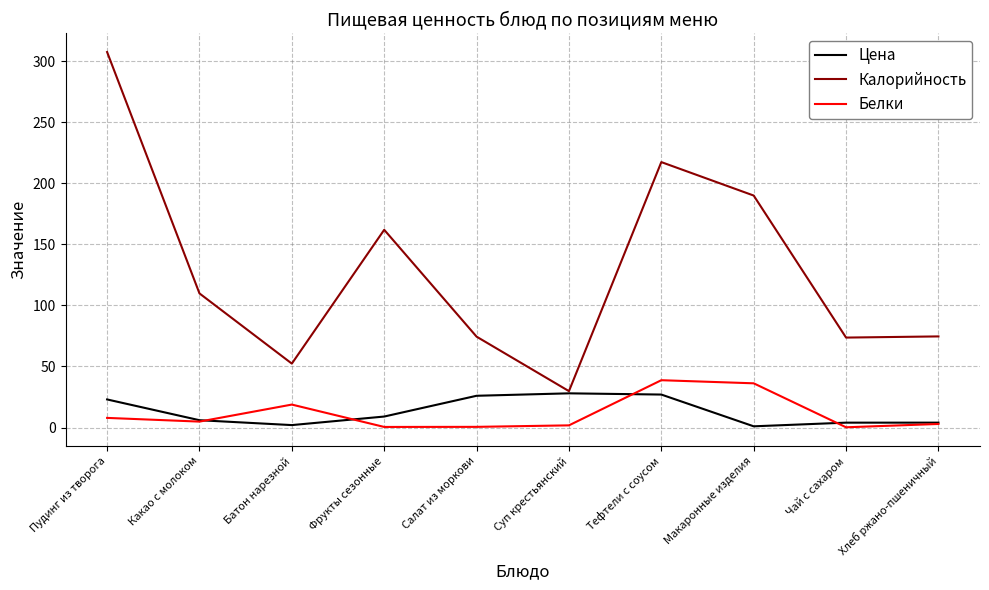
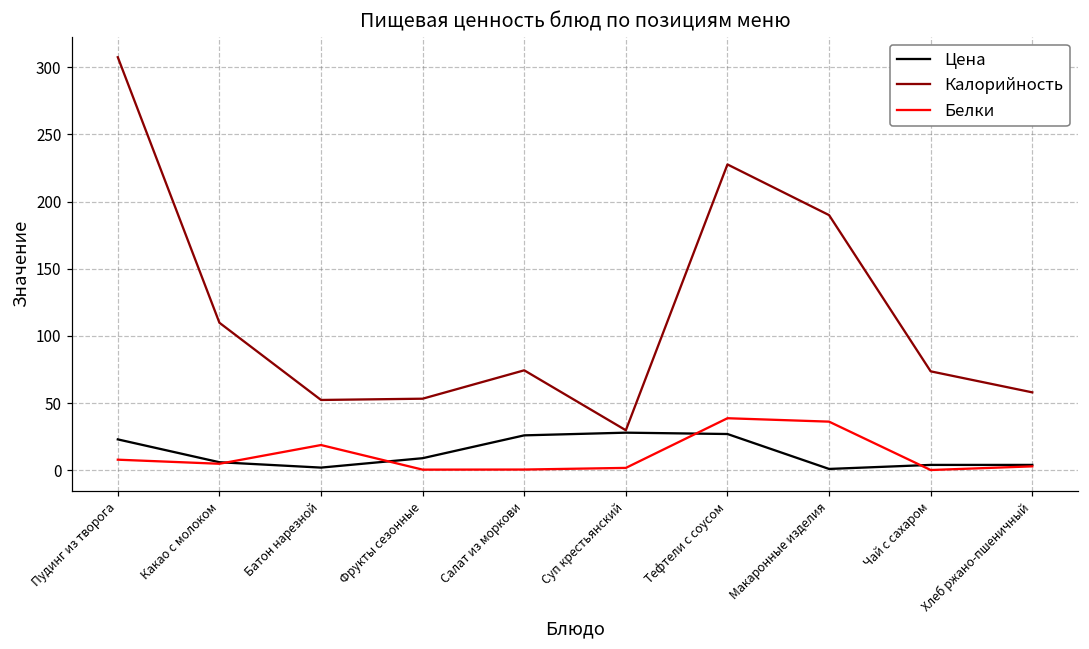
  {
    "Цена": {
      "Пудинг из творога": 23,
      "Батон нарезной": 2,
      "Фрукты сезонные": 9,
      "Салат из моркови": 26,
      "Тефтели с соусом": 27,
      "Макаронные изделия": 1,
      "Чай с сахаром": 4
    },
    "Калорийность": {
      "Пудинг из творога": 307,
      "Какао с молоком": 110,
      "Батон нарезной": 52,
-     "Фрукты сезонные": 162,
+     "Фрукты сезонные": 53,
      "Салат из моркови": 74,
-     "Тефтели с соусом": 217,
+     "Тефтели с соусом": 228,
      "Макаронные изделия": 190,
      "Чай с сахаром": 74,
-     "Хлеб ржано-пшеничный": 75
+     "Хлеб ржано-пшеничный": 58
    },
    "Белки": {
      "Пудинг из творога": 8,
      "Батон нарезной": 19,
      "Фрукты сезонные": 0,
      "Салат из моркови": 1,
      "Суп крестьянский": 2,
      "Тефтели с соусом": 39,
      "Макаронные изделия": 36,
      "Чай с сахаром": 0
    }
  }
